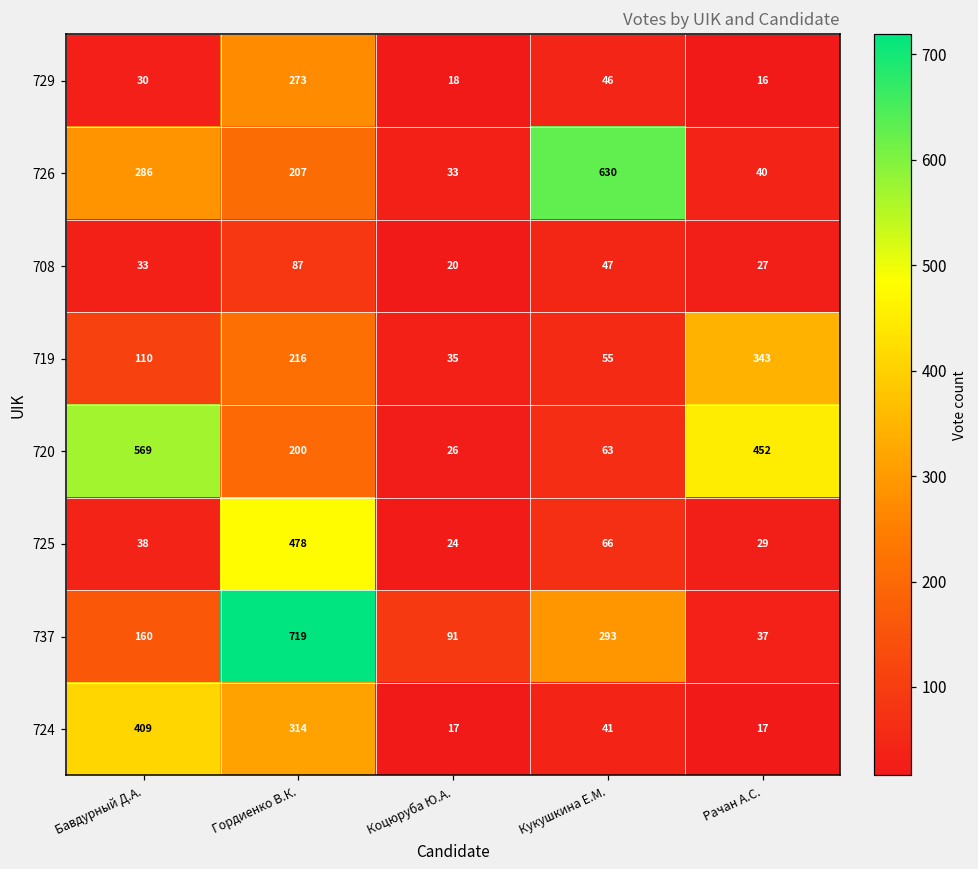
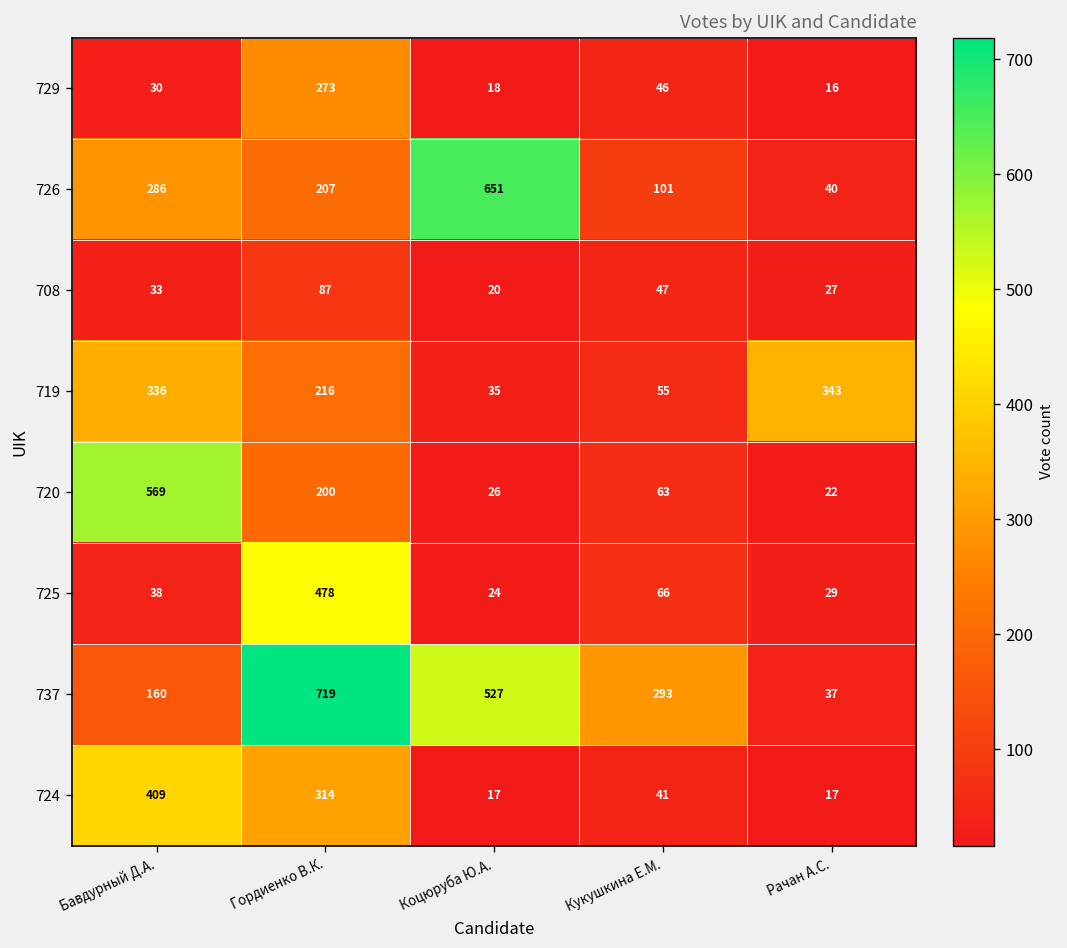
  {
    "729": {
      "Бавдурный Д.А.": 30,
      "Гордиенко В.К.": 273,
      "Коцюруба Ю.А.": 18,
      "Кукушкина Е.М.": 46,
      "Рачан А.С.": 16
    },
    "726": {
      "Бавдурный Д.А.": 286,
      "Гордиенко В.К.": 207,
-     "Коцюруба Ю.А.": 33,
-     "Кукушкина Е.М.": 630,
+     "Коцюруба Ю.А.": 651,
+     "Кукушкина Е.М.": 101,
      "Рачан А.С.": 40
    },
    "708": {
      "Бавдурный Д.А.": 33,
      "Гордиенко В.К.": 87,
      "Коцюруба Ю.А.": 20,
      "Кукушкина Е.М.": 47,
      "Рачан А.С.": 27
    },
    "719": {
-     "Бавдурный Д.А.": 110,
+     "Бавдурный Д.А.": 336,
      "Гордиенко В.К.": 216,
      "Коцюруба Ю.А.": 35,
      "Кукушкина Е.М.": 55,
      "Рачан А.С.": 343
    },
    "720": {
      "Бавдурный Д.А.": 569,
      "Гордиенко В.К.": 200,
      "Коцюруба Ю.А.": 26,
      "Кукушкина Е.М.": 63,
-     "Рачан А.С.": 452
+     "Рачан А.С.": 22
    },
    "725": {
      "Бавдурный Д.А.": 38,
      "Гордиенко В.К.": 478,
      "Коцюруба Ю.А.": 24,
      "Кукушкина Е.М.": 66,
      "Рачан А.С.": 29
    },
    "737": {
      "Бавдурный Д.А.": 160,
      "Гордиенко В.К.": 719,
-     "Коцюруба Ю.А.": 91,
+     "Коцюруба Ю.А.": 527,
      "Кукушкина Е.М.": 293,
      "Рачан А.С.": 37
    },
    "724": {
      "Бавдурный Д.А.": 409,
      "Гордиенко В.К.": 314,
      "Коцюруба Ю.А.": 17,
      "Кукушкина Е.М.": 41,
      "Рачан А.С.": 17
    }
  }
